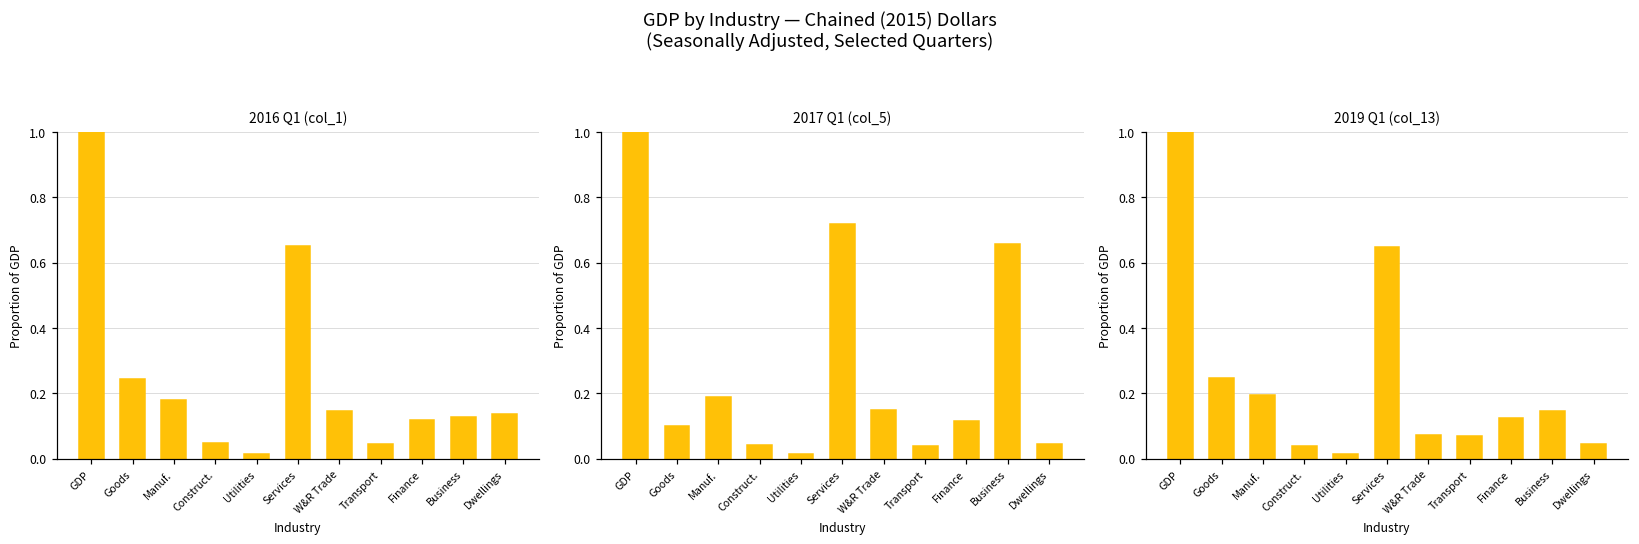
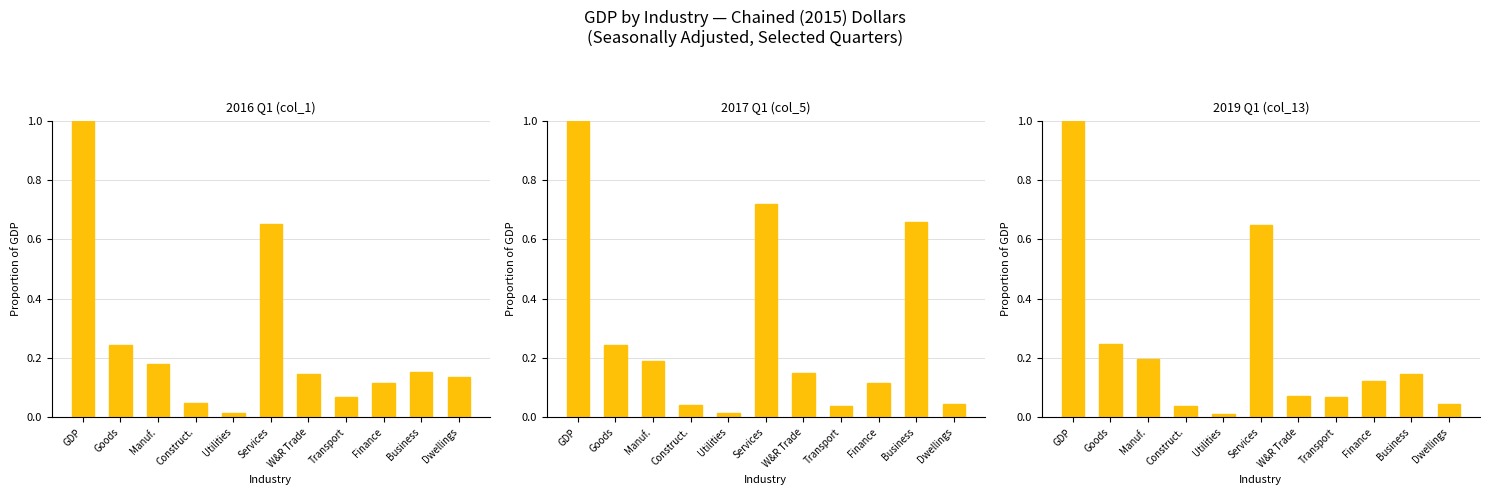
  {
    "2016 Q1 (col_1)": {
      "GDP": 1.00,
      "Goods": 0.24,
      "Manuf.": 0.18,
      "Construct.": 0.05,
      "Utilities": 0.01,
      "Services": 0.65,
      "W&R Trade": 0.15,
-     "Transport": 0.04,
+     "Transport": 0.07,
      "Finance": 0.12,
-     "Business": 0.13,
+     "Business": 0.15,
      "Dwellings": 0.14
    },
    "2017 Q1 (col_5)": {
      "GDP": 1.00,
-     "Goods": 0.10,
+     "Goods": 0.24,
      "Manuf.": 0.19,
      "Construct.": 0.04,
      "Utilities": 0.01,
      "Services": 0.72,
      "W&R Trade": 0.15,
      "Transport": 0.04,
      "Finance": 0.11,
      "Business": 0.66,
      "Dwellings": 0.04
    },
    "2019 Q1 (col_13)": {
      "GDP": 1.00,
      "Goods": 0.25,
      "Manuf.": 0.20,
      "Construct.": 0.04,
      "Utilities": 0.01,
      "Services": 0.65,
      "W&R Trade": 0.07,
      "Transport": 0.07,
      "Finance": 0.12,
      "Business": 0.15,
      "Dwellings": 0.04
    }
  }
